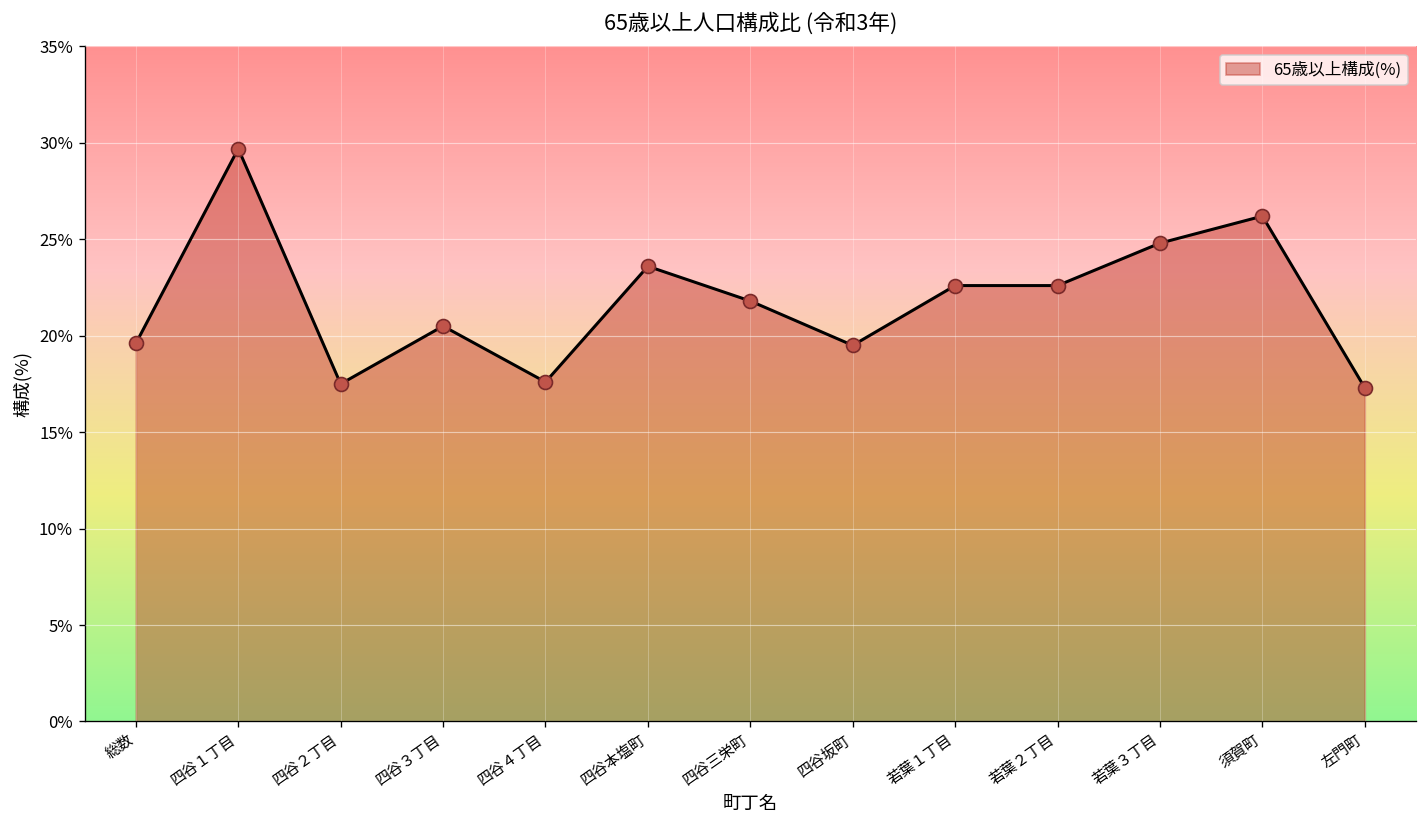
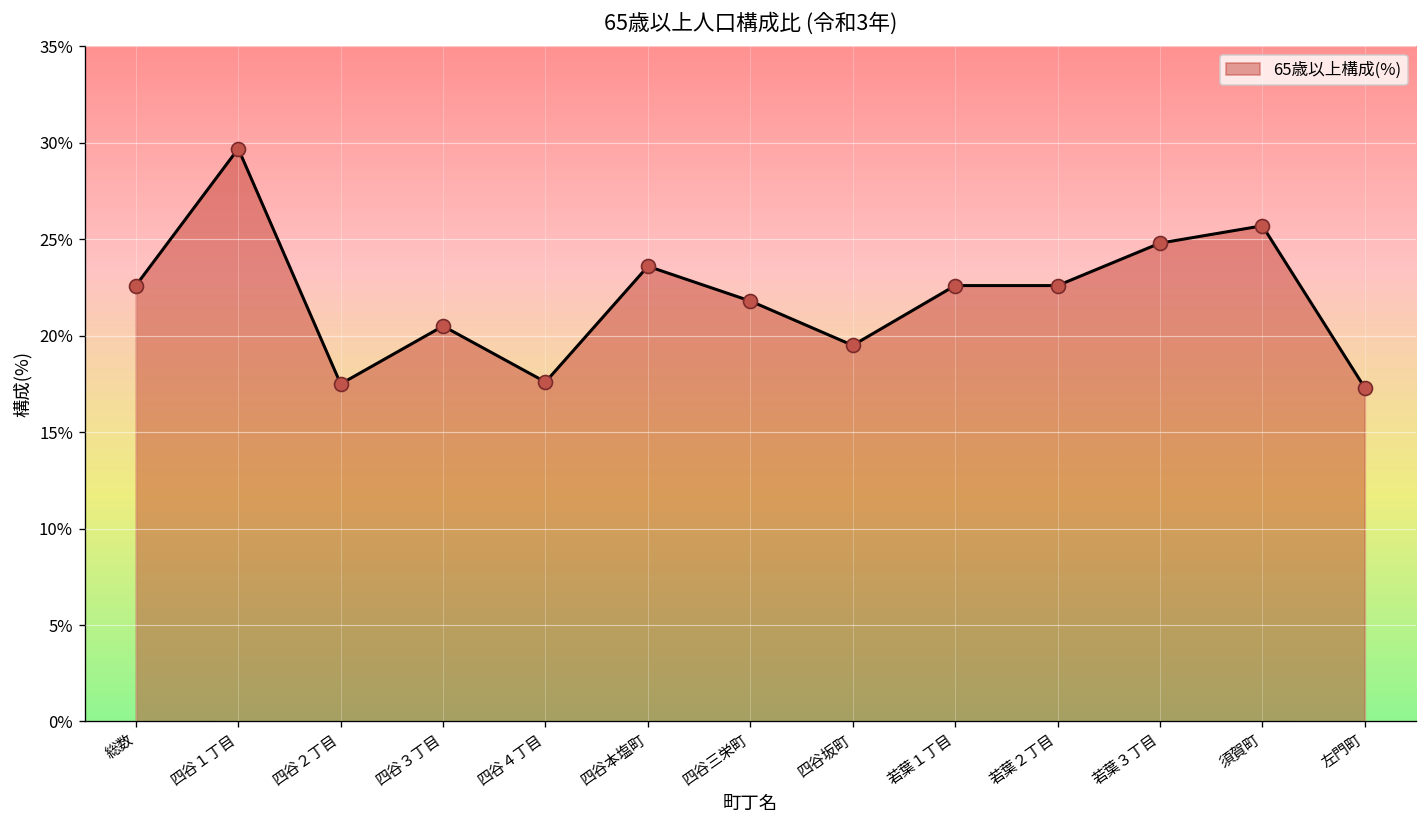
  {
-   "総数": "19.6%",
+   "総数": "22.6%",
    "四谷１丁目": "29.7%",
    "四谷２丁目": "17.5%",
    "四谷３丁目": "20.5%",
    "四谷４丁目": "17.6%",
    "四谷本塩町": "23.6%",
    "四谷三栄町": "21.8%",
    "四谷坂町": "19.5%",
    "若葉１丁目": "22.6%",
    "若葉２丁目": "22.6%",
    "若葉３丁目": "24.8%",
-   "須賀町": "26.2%",
+   "須賀町": "25.7%",
    "左門町": "17.3%"
  }
